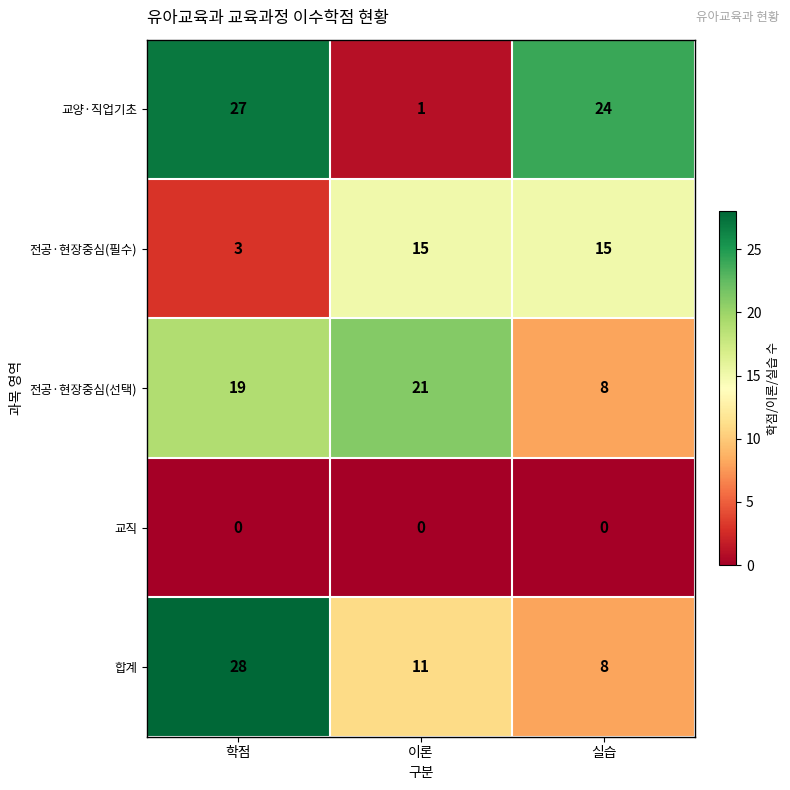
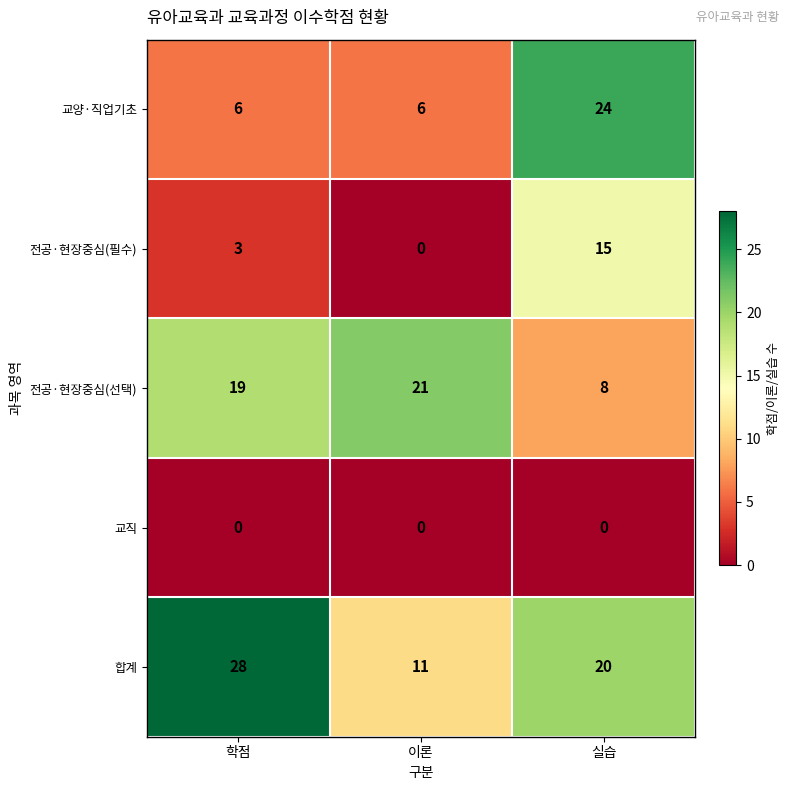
  {
    "교양·직업기초": {
-     "학점": 27,
-     "이론": 1,
+     "학점": 6,
+     "이론": 6,
      "실습": 24
    },
    "전공·현장중심(필수)": {
      "학점": 3,
-     "이론": 15,
+     "이론": 0,
      "실습": 15
    },
    "전공·현장중심(선택)": {
      "학점": 19,
      "이론": 21,
      "실습": 8
    },
    "교직": {
      "학점": 0,
      "이론": 0,
      "실습": 0
    },
    "합계": {
      "학점": 28,
      "이론": 11,
-     "실습": 8
+     "실습": 20
    }
  }
